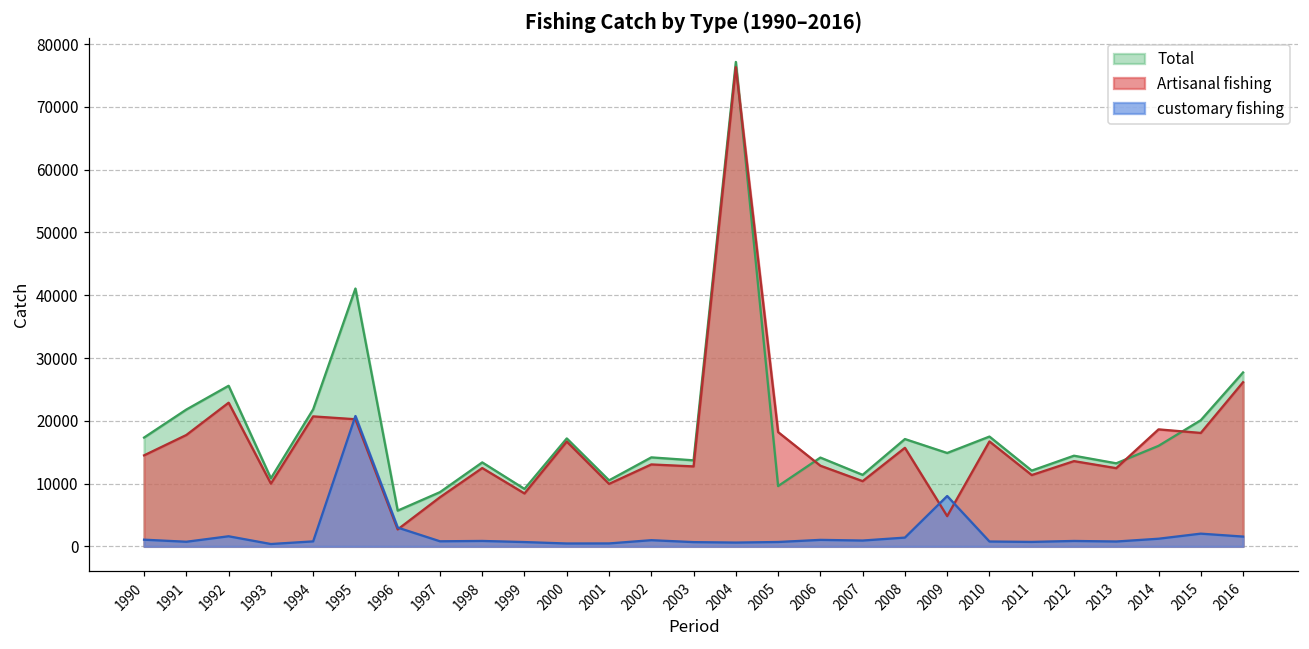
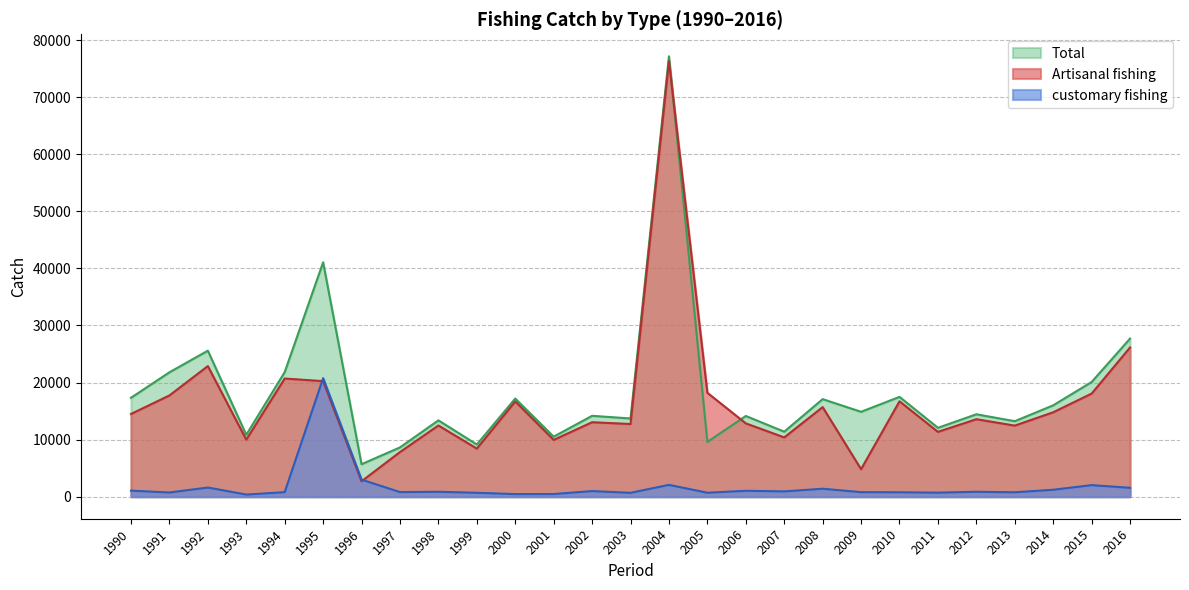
  {
    "Total": {
      "1990": 17000,
      "1991": 22000,
      "1992": 26000,
      "1993": 11000,
      "1994": 22000,
      "1995": 41000,
      "1996": 6000,
      "1997": 9000,
      "1998": 13000,
      "1999": 9000,
      "2000": 17000,
      "2001": 11000,
      "2002": 14000,
      "2003": 14000,
      "2004": 77000,
      "2005": 10000,
      "2006": 14000,
      "2007": 11000,
      "2008": 17000,
      "2009": 15000,
      "2010": 17000,
      "2011": 12000,
      "2012": 14000,
      "2013": 13000,
      "2014": 16000,
      "2015": 20000,
      "2016": 28000
    },
    "Artisanal fishing": {
      "1990": 14000,
      "1991": 18000,
      "1992": 23000,
      "1993": 10000,
      "1994": 21000,
      "1995": 20000,
      "1997": 8000,
      "1998": 12000,
      "1999": 8000,
      "2000": 17000,
      "2001": 10000,
      "2002": 13000,
      "2003": 13000,
      "2004": 76000,
      "2005": 18000,
      "2006": 13000,
      "2007": 10000,
      "2008": 16000,
      "2009": 5000,
      "2010": 17000,
      "2011": 11000,
      "2012": 14000,
      "2013": 12000,
-     "2014": 19000,
+     "2014": 15000,
      "2015": 18000,
      "2016": 26000
    },
    "customary fishing": {
      "1990": 1000,
      "1991": 1000,
      "1992": 2000,
      "1993": 0,
      "1994": 1000,
      "1995": 21000,
      "1997": 1000,
      "1998": 1000,
      "1999": 1000,
      "2000": 0,
      "2001": 0,
      "2002": 1000,
      "2003": 1000,
-     "2004": 1000,
+     "2004": 2000,
      "2005": 1000,
      "2006": 1000,
      "2007": 1000,
      "2008": 1000,
-     "2009": 8000,
+     "2009": 1000,
      "2010": 1000,
      "2011": 1000,
      "2012": 1000,
      "2013": 1000,
      "2014": 1000,
      "2015": 2000,
      "2016": 2000
    }
  }
